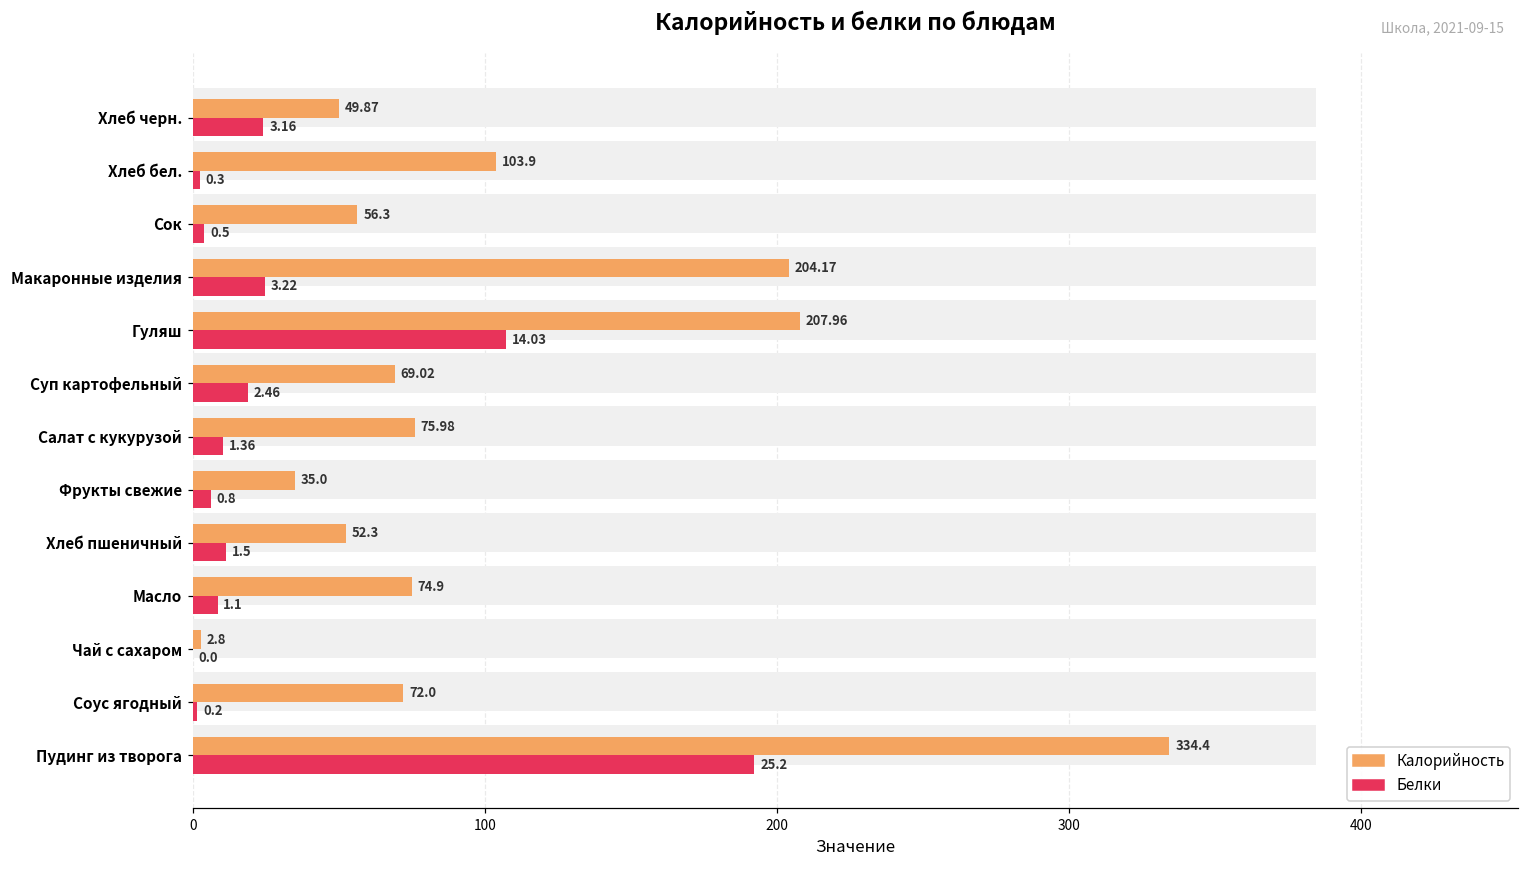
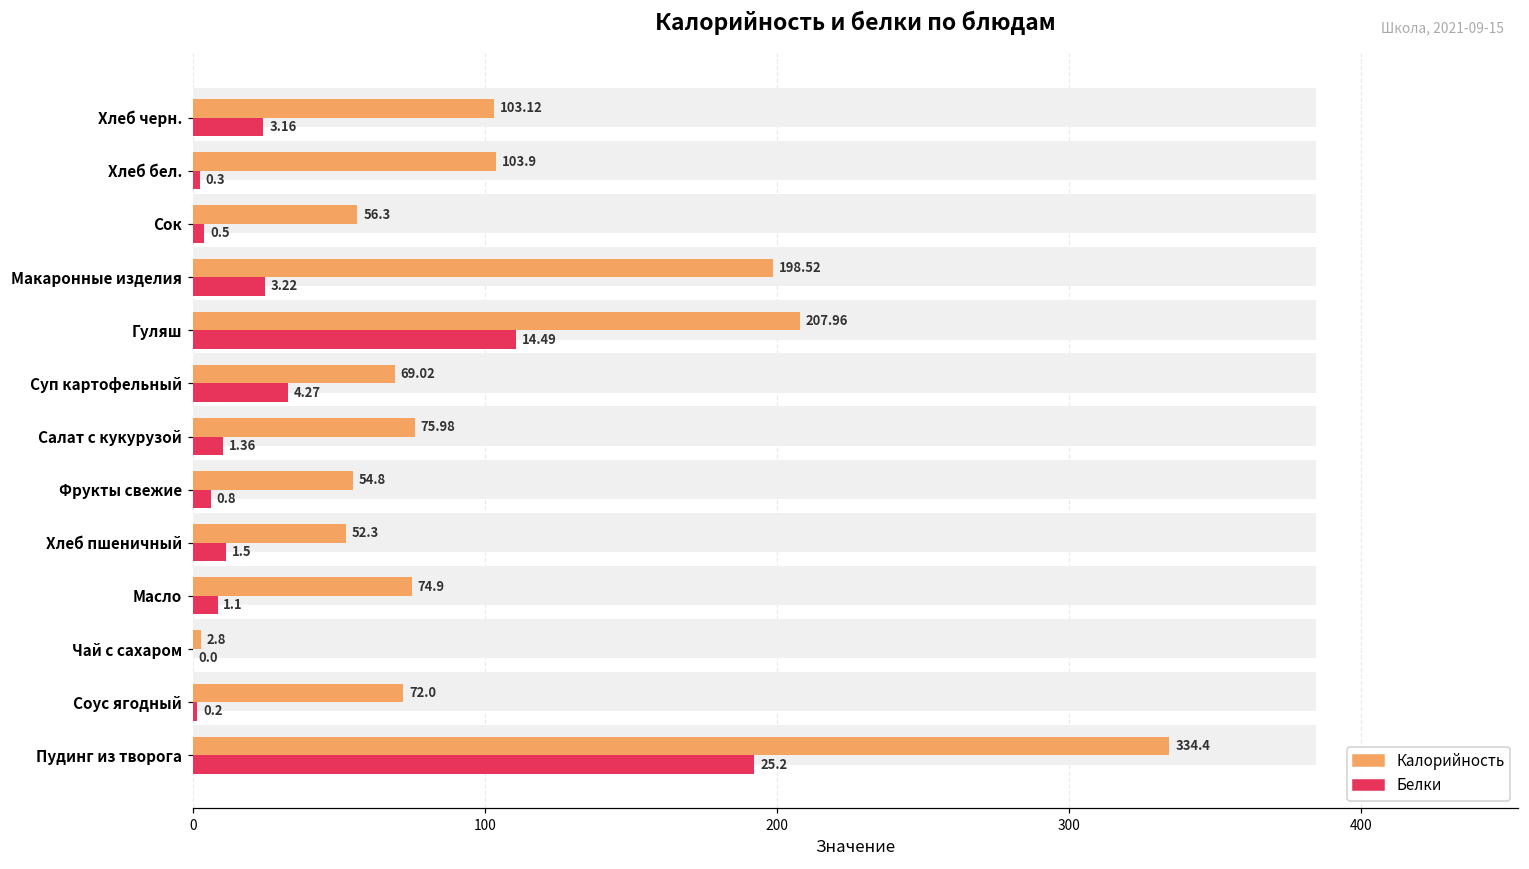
  {
    "Калорийность": {
-     "Хлеб черн.": 49.87,
-     "Макаронные изделия": 204.17,
-     "Фрукты свежие": 35.0
+     "Хлеб черн.": 103.12,
+     "Макаронные изделия": 198.52,
+     "Фрукты свежие": 54.8
    },
    "Белки": {
-     "Гуляш": 14.03,
-     "Суп картофельный": 2.46,
+     "Гуляш": 14.49,
+     "Суп картофельный": 4.27,
      "Чай с сахаром": 0.0
    }
  }
